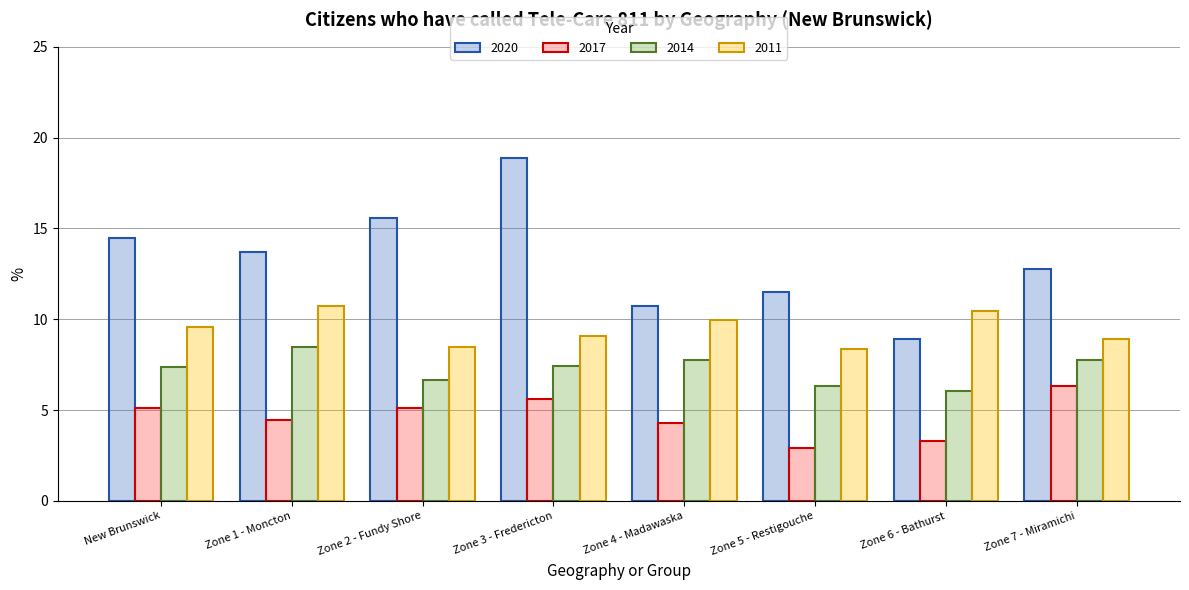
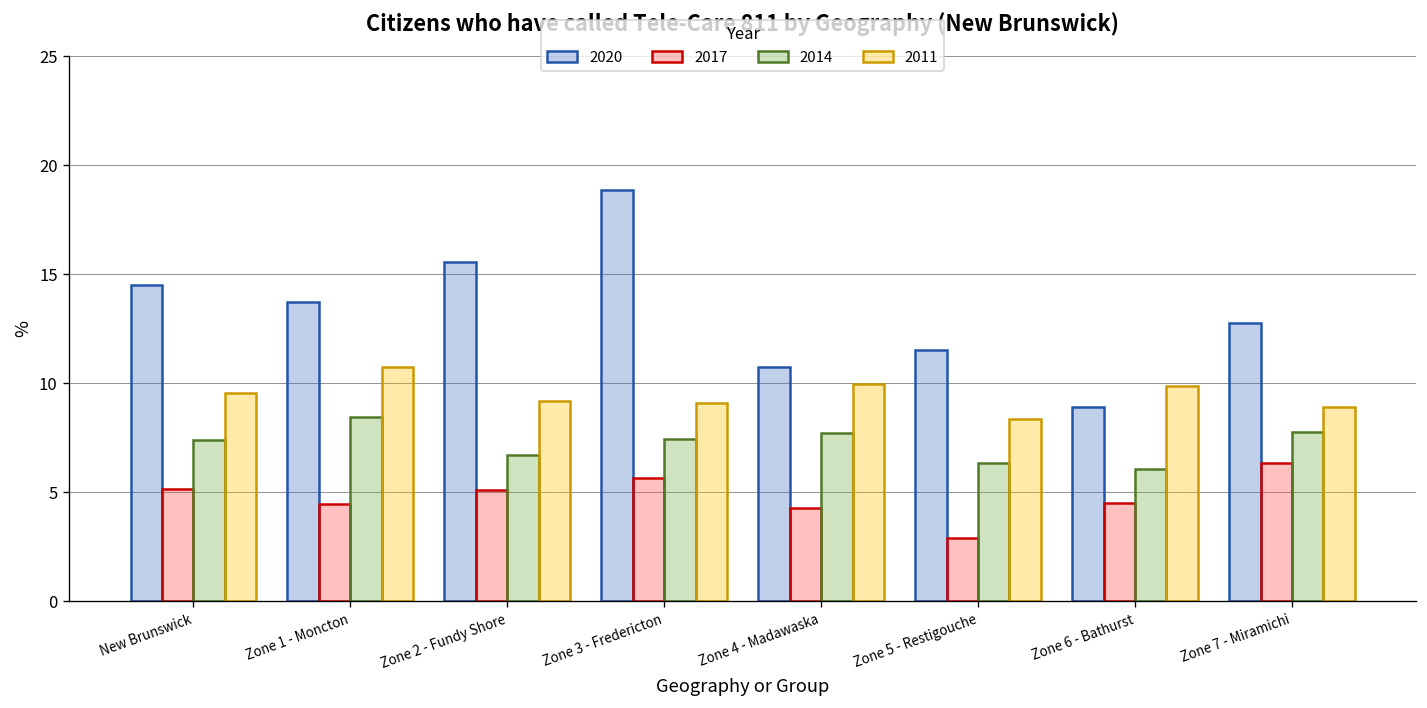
  {
    "2020": {
      "New Brunswick": 14.5,
      "Zone 1 - Moncton": 13.7,
      "Zone 2 - Fundy Shore": 15.6,
      "Zone 3 - Fredericton": 18.9,
      "Zone 4 - Madawaska": 10.7,
      "Zone 5 - Restigouche": 11.5,
      "Zone 6 - Bathurst": 8.9,
      "Zone 7 - Miramichi": 12.8
    },
    "2017": {
      "New Brunswick": 5.1,
      "Zone 1 - Moncton": 4.5,
      "Zone 2 - Fundy Shore": 5.1,
      "Zone 3 - Fredericton": 5.6,
      "Zone 4 - Madawaska": 4.3,
      "Zone 5 - Restigouche": 2.9,
-     "Zone 6 - Bathurst": 3.3,
+     "Zone 6 - Bathurst": 4.5,
      "Zone 7 - Miramichi": 6.3
    },
    "2014": {
      "New Brunswick": 7.4,
      "Zone 1 - Moncton": 8.4,
      "Zone 2 - Fundy Shore": 6.7,
      "Zone 3 - Fredericton": 7.5,
      "Zone 4 - Madawaska": 7.7,
      "Zone 5 - Restigouche": 6.3,
      "Zone 6 - Bathurst": 6.1,
      "Zone 7 - Miramichi": 7.7
    },
    "2011": {
      "New Brunswick": 9.6,
      "Zone 1 - Moncton": 10.7,
-     "Zone 2 - Fundy Shore": 8.5,
+     "Zone 2 - Fundy Shore": 9.2,
      "Zone 3 - Fredericton": 9.1,
      "Zone 4 - Madawaska": 10.0,
      "Zone 5 - Restigouche": 8.3,
-     "Zone 6 - Bathurst": 10.5,
+     "Zone 6 - Bathurst": 9.9,
      "Zone 7 - Miramichi": 8.9
    }
  }
